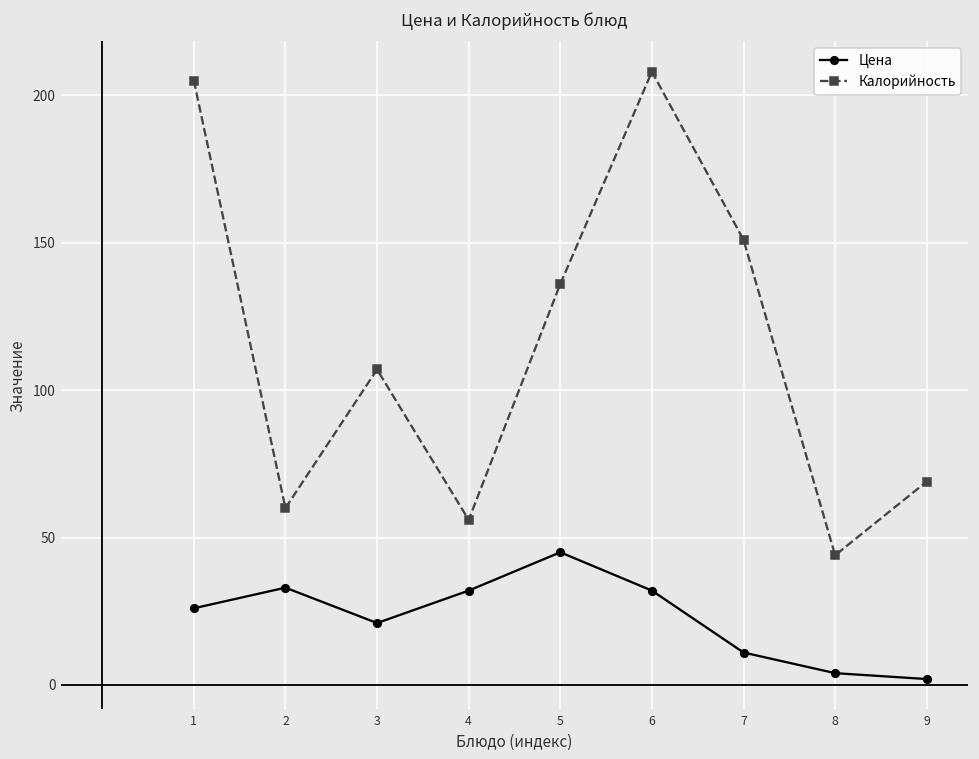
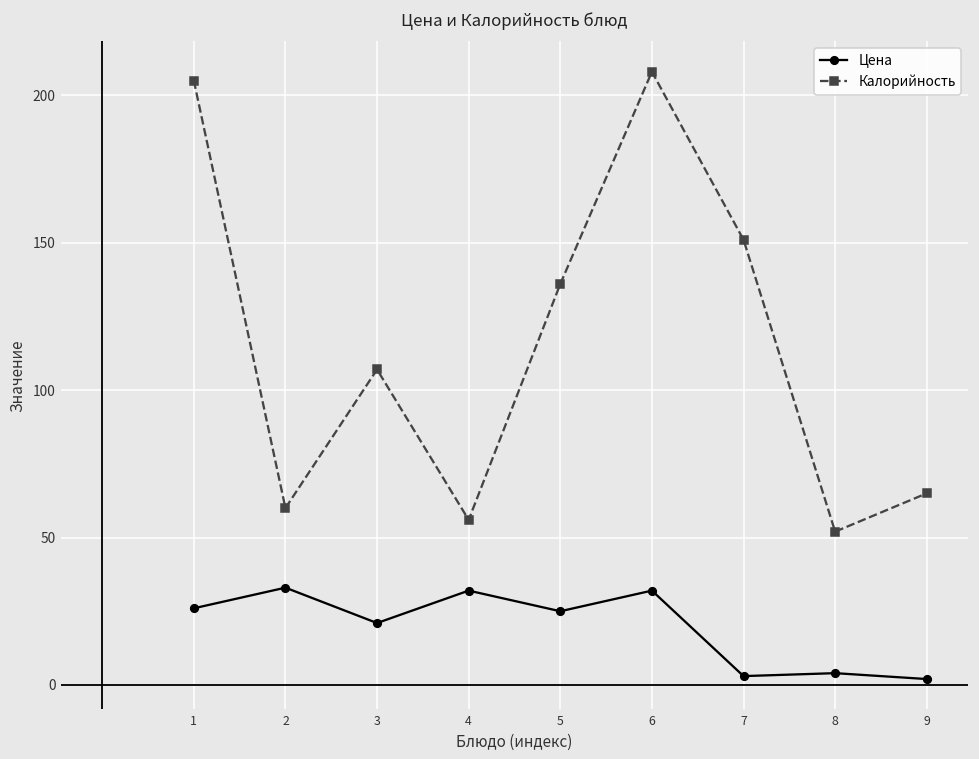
  {
    "Цена": {
      "1": 26,
      "2": 33,
      "3": 21,
      "4": 32,
-     "5": 45,
+     "5": 25,
      "6": 32,
-     "7": 11,
+     "7": 3,
      "8": 4,
      "9": 2
    },
    "Калорийность": {
      "1": 205,
      "2": 60,
      "3": 107,
      "4": 56,
      "5": 136,
      "6": 208,
      "7": 151,
-     "8": 44,
-     "9": 69
+     "8": 52,
+     "9": 65
    }
  }
